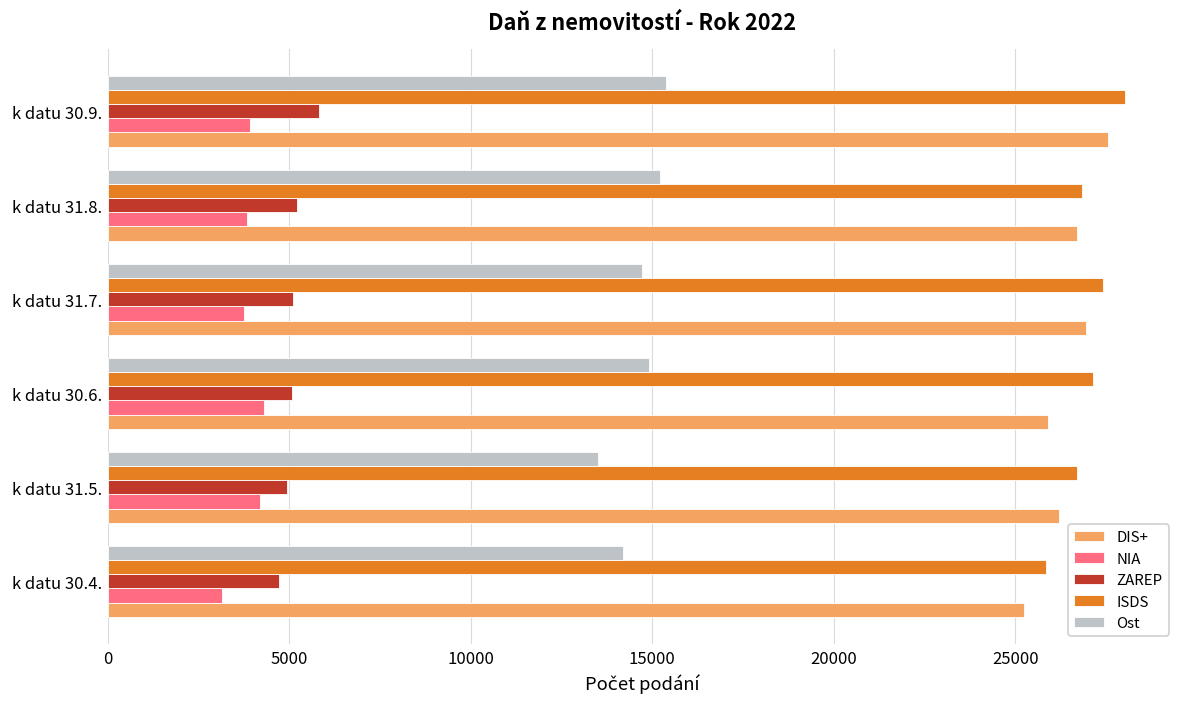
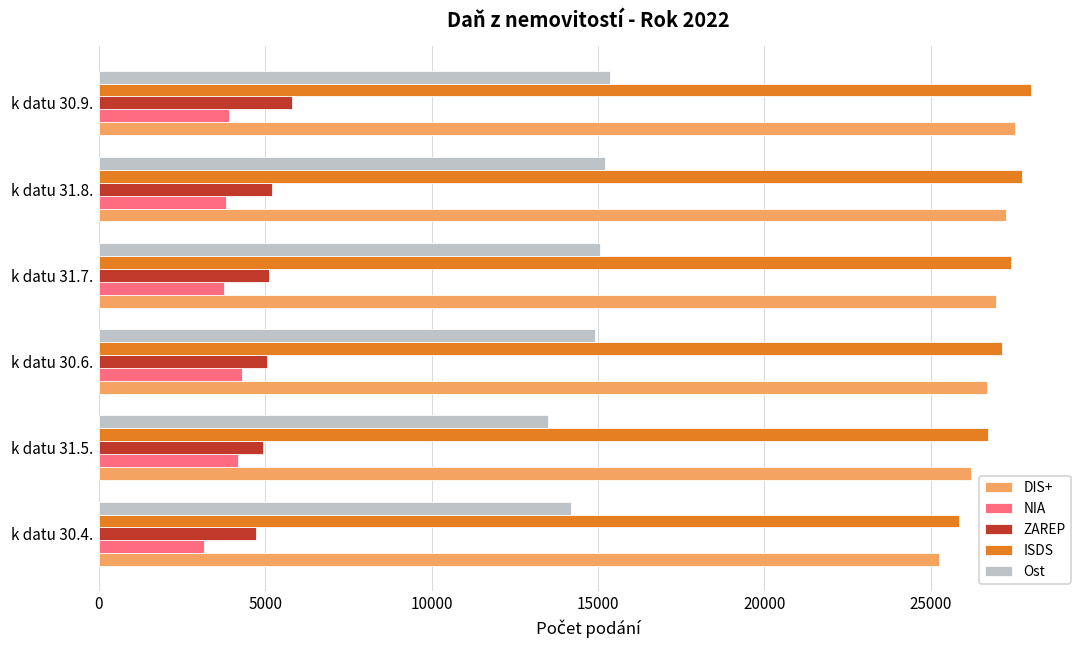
  {
    "DIS+": {
      "k datu 30.9.": 27500,
-     "k datu 31.8.": 26700,
+     "k datu 31.8.": 27200,
      "k datu 31.7.": 26900,
-     "k datu 30.6.": 25900,
+     "k datu 30.6.": 26700,
      "k datu 31.5.": 26200,
      "k datu 30.4.": 25200
    },
    "NIA": {
      "k datu 30.9.": 3900,
      "k datu 31.8.": 3800,
      "k datu 31.7.": 3800,
      "k datu 30.6.": 4300,
      "k datu 31.5.": 4200,
      "k datu 30.4.": 3200
    },
    "ZAREP": {
      "k datu 30.9.": 5800,
      "k datu 31.8.": 5200,
      "k datu 31.7.": 5100,
      "k datu 30.6.": 5100,
      "k datu 31.5.": 4900,
      "k datu 30.4.": 4700
    },
    "ISDS": {
      "k datu 30.9.": 28000,
-     "k datu 31.8.": 26800,
+     "k datu 31.8.": 27700,
      "k datu 31.7.": 27400,
      "k datu 30.6.": 27100,
      "k datu 31.5.": 26700,
      "k datu 30.4.": 25900
    },
    "Ost": {
      "k datu 30.9.": 15400,
      "k datu 31.8.": 15200,
-     "k datu 31.7.": 14700,
+     "k datu 31.7.": 15000,
      "k datu 30.6.": 14900,
      "k datu 31.5.": 13500,
      "k datu 30.4.": 14200
    }
  }
